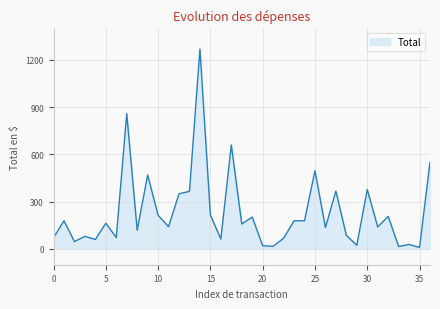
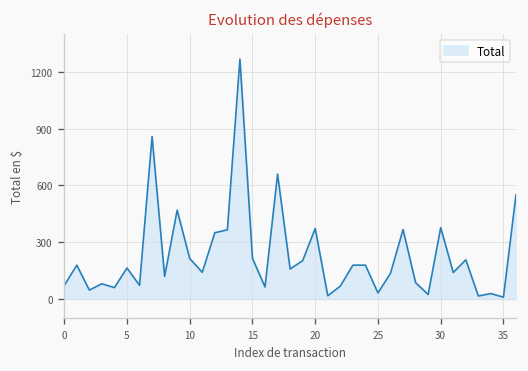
  {
    "0": 70,
    "5": 160,
    "10": 210,
    "15": 210,
-   "20": 20,
-   "25": 500,
+   "20": 370,
+   "25": 30,
    "30": 380,
    "35": 10
  }
